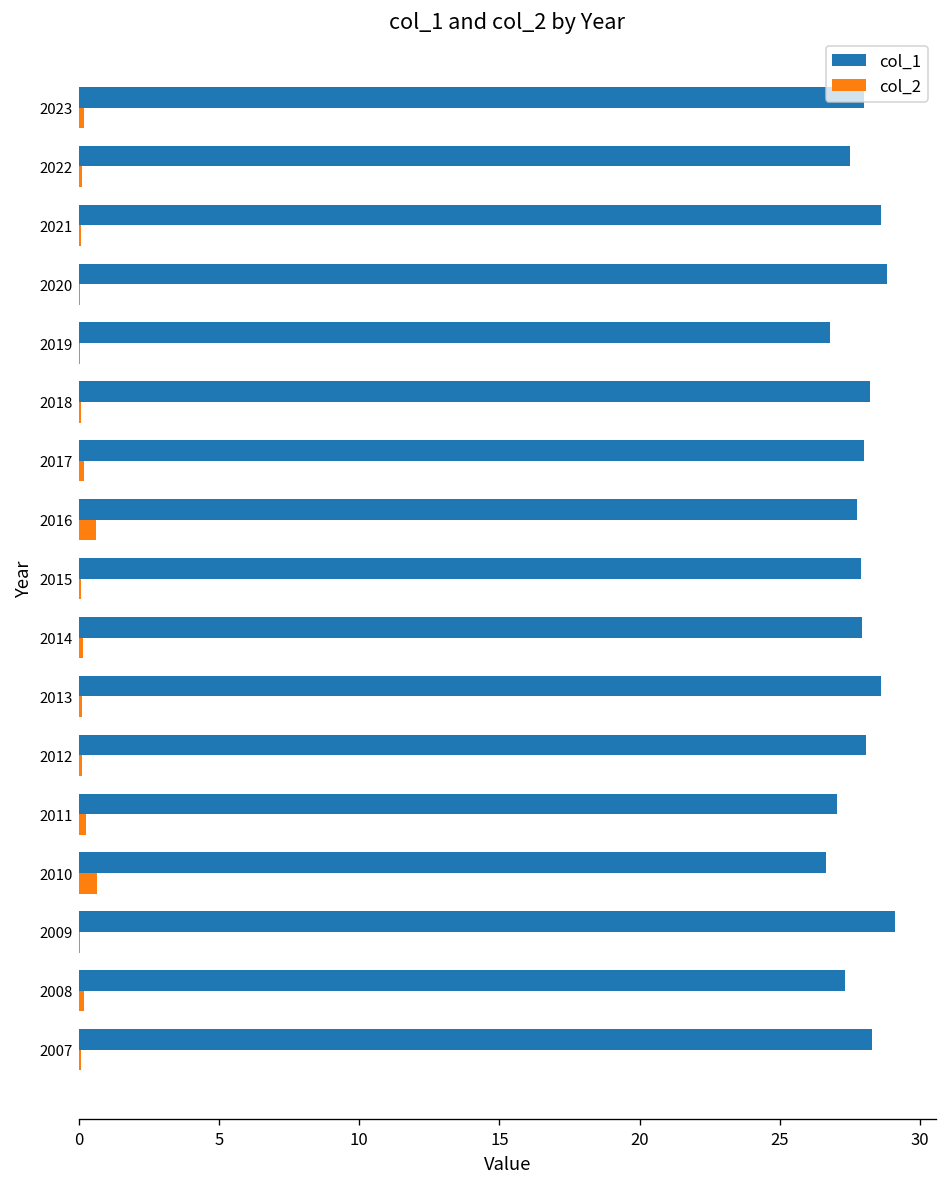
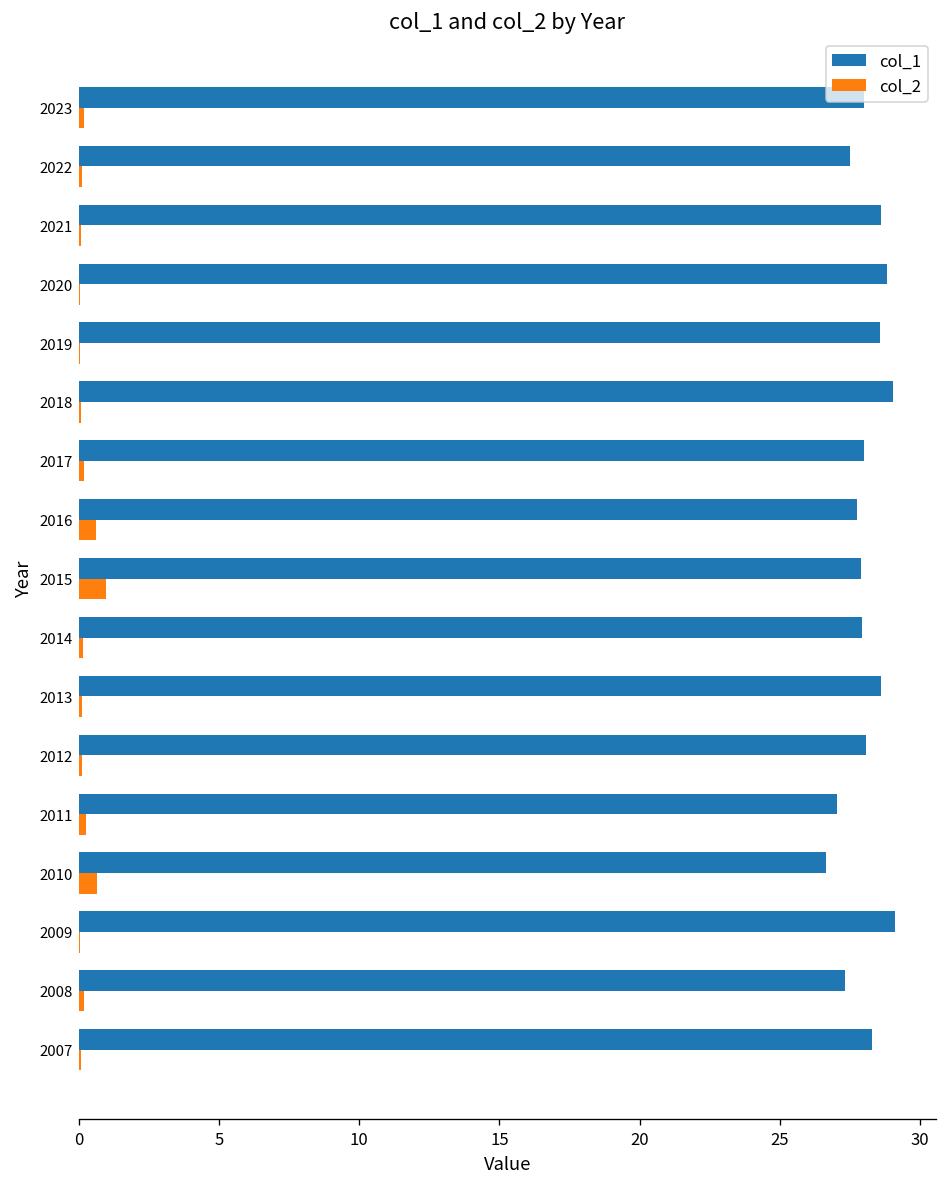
  {
    "col_1": {
      "2022": 27.5,
      "2021": 28.6,
      "2020": 28.8,
-     "2019": 26.8,
-     "2018": 28.2,
+     "2019": 28.6,
+     "2018": 29.0,
      "2017": 28.0,
      "2016": 27.8,
      "2015": 27.9,
      "2014": 27.9,
      "2013": 28.6,
      "2012": 28.1,
      "2011": 27.0,
      "2010": 26.6,
      "2009": 29.1,
      "2008": 27.3,
      "2007": 28.3
    },
    "col_2": {
      "2023": 0.2,
      "2022": 0.1,
      "2017": 0.2,
      "2016": 0.6,
-     "2015": 0.1,
+     "2015": 1.0,
      "2014": 0.2,
      "2013": 0.1,
      "2012": 0.1,
      "2011": 0.3,
      "2010": 0.7,
      "2008": 0.2
    }
  }
